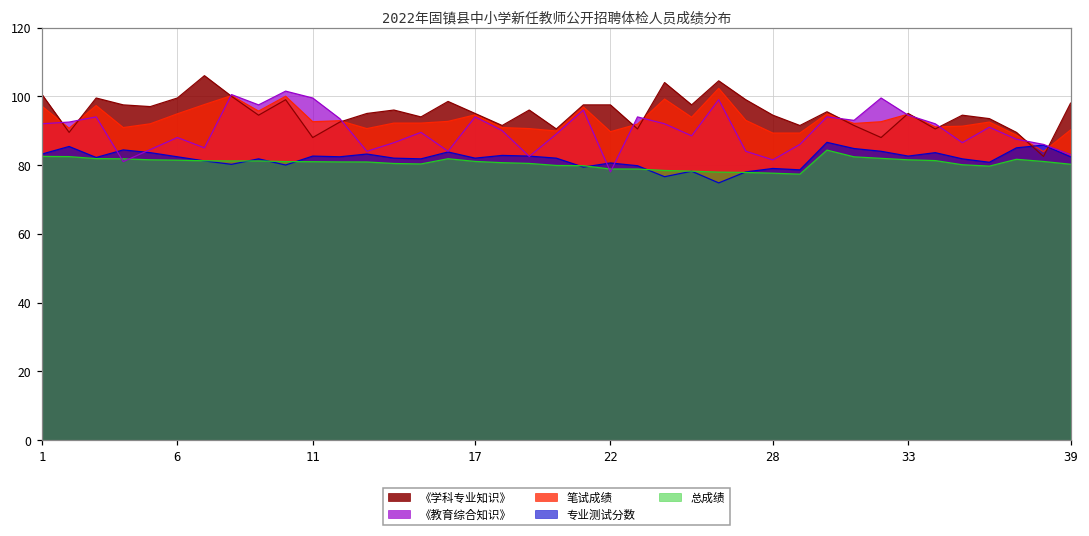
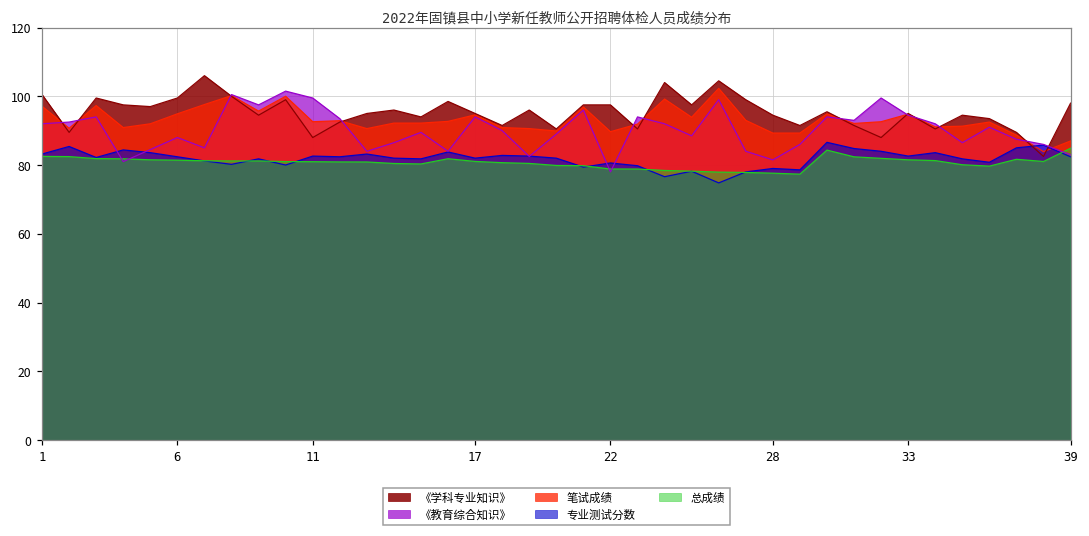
  {
    "《学科专业知识》": {
      "39": 98
    },
    "笔试成绩": {
-     "39": 90
+     "39": 87
    },
    "总成绩": {
-     "39": 80
+     "39": 85
    }
  }
